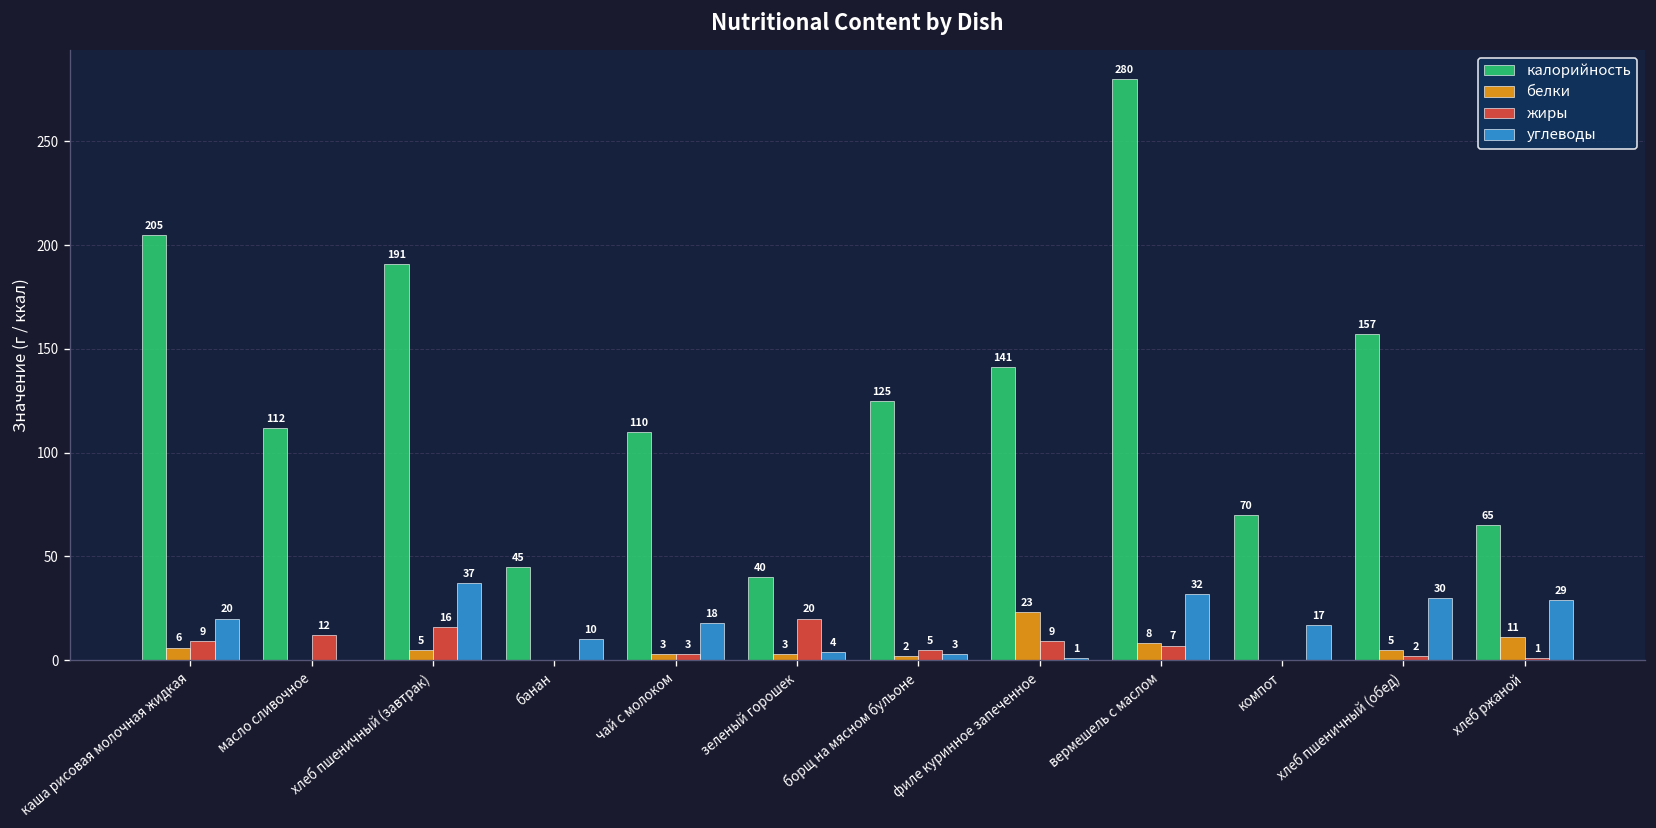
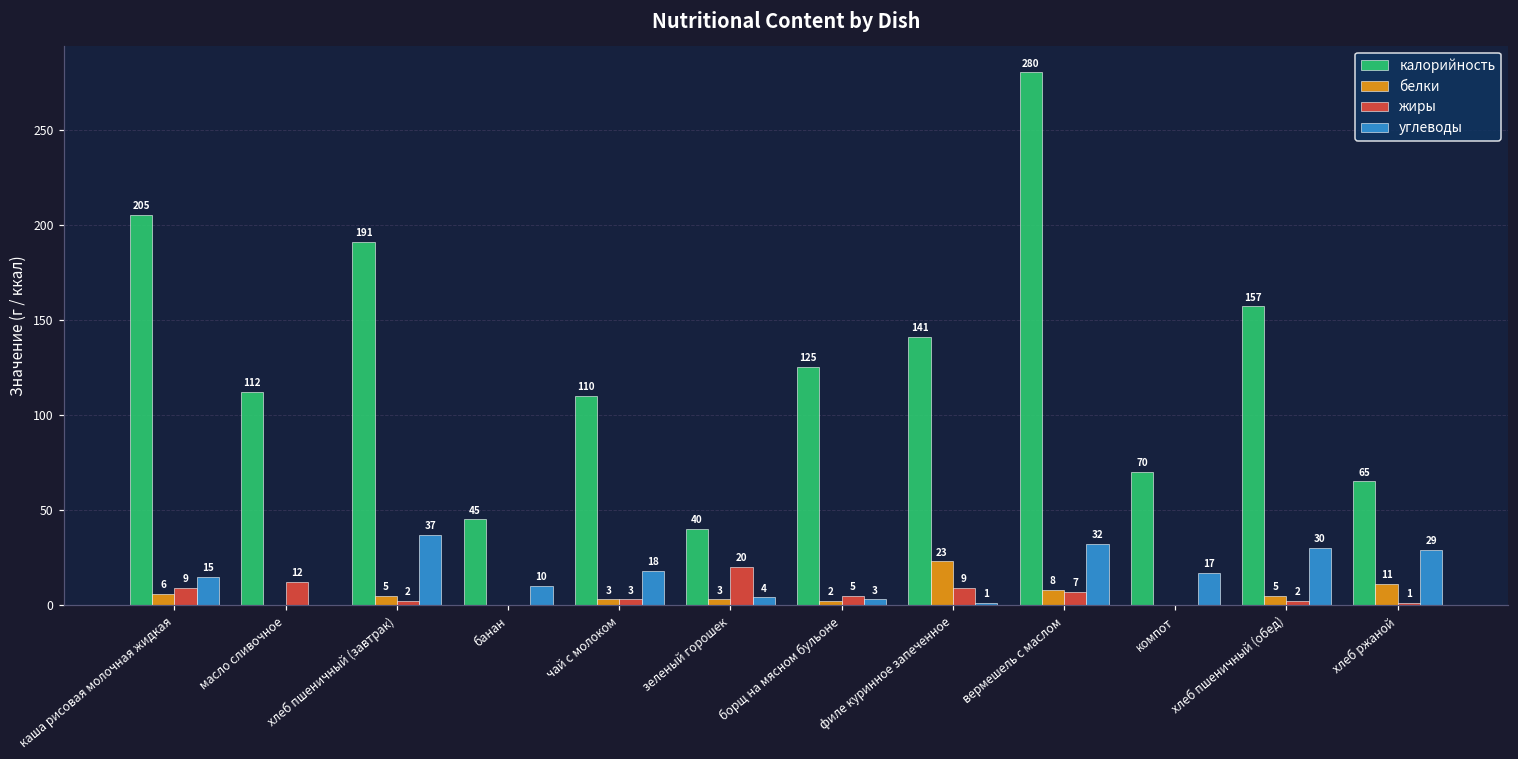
  {
    "калорийность": {
      "каша рисовая молочная жидкая": 205,
      "масло сливочное": 112,
      "хлеб пшеничный (завтрак)": 191,
      "банан": 45,
      "чай с молоком": 110,
      "зеленый горошек": 40,
      "борщ на мясном бульоне": 125,
      "филе куринное запеченное": 141,
      "вермешель с маслом": 280,
      "компот": 70,
      "хлеб пшеничный (обед)": 157,
      "хлеб ржаной": 65
    },
    "белки": {
      "каша рисовая молочная жидкая": 6,
      "хлеб пшеничный (завтрак)": 5,
      "чай с молоком": 3,
      "зеленый горошек": 3,
      "борщ на мясном бульоне": 2,
      "филе куринное запеченное": 23,
      "вермешель с маслом": 8,
      "хлеб пшеничный (обед)": 5,
      "хлеб ржаной": 11
    },
    "жиры": {
      "каша рисовая молочная жидкая": 9,
      "масло сливочное": 12,
-     "хлеб пшеничный (завтрак)": 16,
+     "хлеб пшеничный (завтрак)": 2,
      "чай с молоком": 3,
      "зеленый горошек": 20,
      "борщ на мясном бульоне": 5,
      "филе куринное запеченное": 9,
      "вермешель с маслом": 7,
      "хлеб пшеничный (обед)": 2,
      "хлеб ржаной": 1
    },
    "углеводы": {
-     "каша рисовая молочная жидкая": 20,
+     "каша рисовая молочная жидкая": 15,
      "хлеб пшеничный (завтрак)": 37,
      "банан": 10,
      "чай с молоком": 18,
      "зеленый горошек": 4,
      "борщ на мясном бульоне": 3,
      "филе куринное запеченное": 1,
      "вермешель с маслом": 32,
      "компот": 17,
      "хлеб пшеничный (обед)": 30,
      "хлеб ржаной": 29
    }
  }
